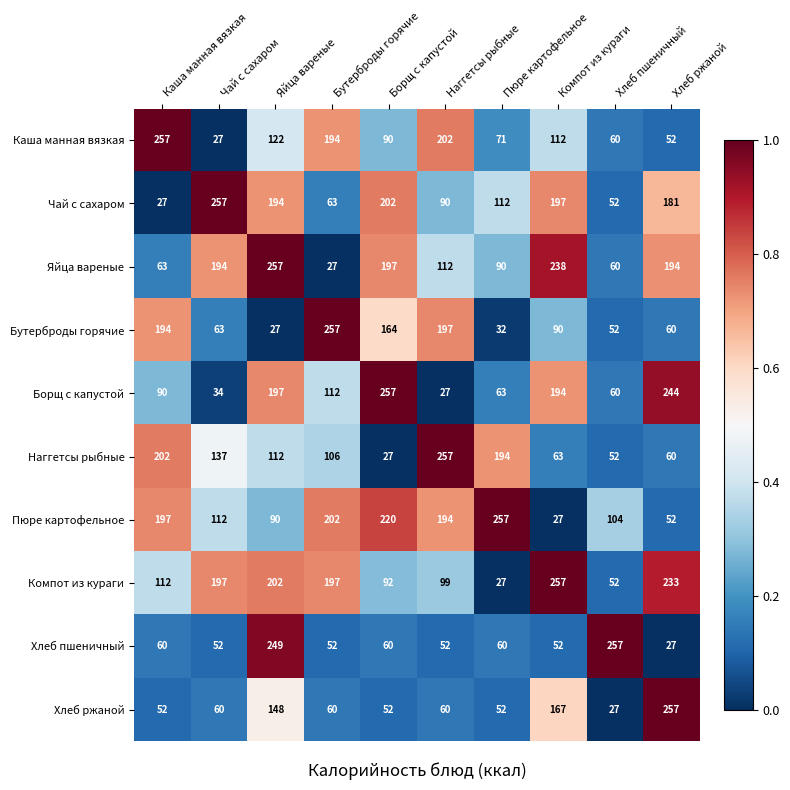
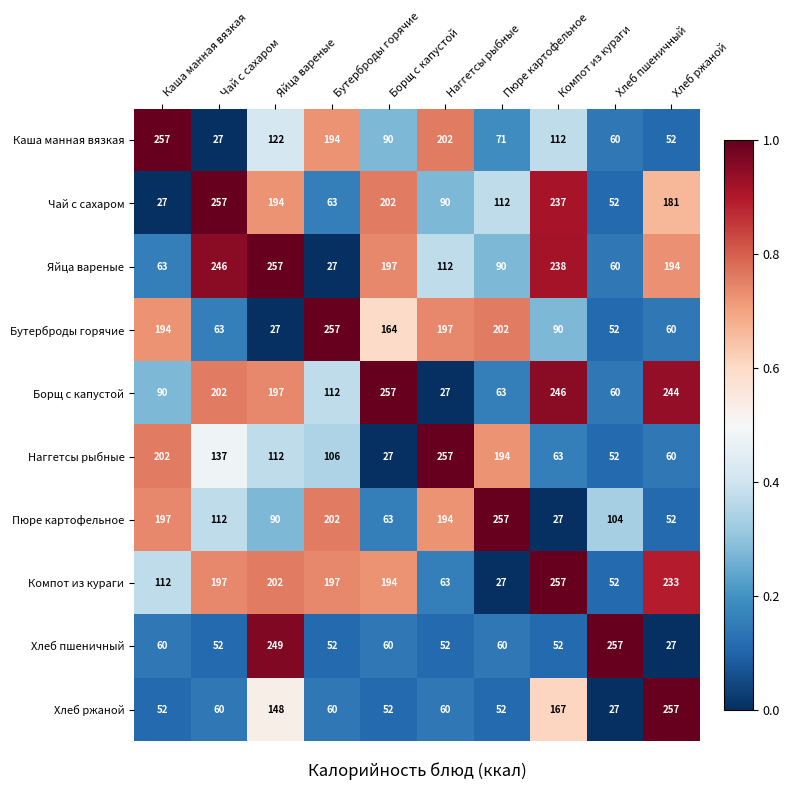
  {
    "Каша манная вязкая": {
      "Каша манная вязкая": 257,
      "Чай с сахаром": 27,
      "Яйца вареные": 122,
      "Бутерброды горячие": 194,
      "Борщ с капустой": 90,
      "Наггетсы рыбные": 202,
      "Пюре картофельное": 71,
      "Компот из кураги": 112,
      "Хлеб пшеничный": 60,
      "Хлеб ржаной": 52
    },
    "Чай с сахаром": {
      "Каша манная вязкая": 27,
      "Чай с сахаром": 257,
      "Яйца вареные": 194,
      "Бутерброды горячие": 63,
      "Борщ с капустой": 202,
      "Наггетсы рыбные": 90,
      "Пюре картофельное": 112,
-     "Компот из кураги": 197,
+     "Компот из кураги": 237,
      "Хлеб пшеничный": 52,
      "Хлеб ржаной": 181
    },
    "Яйца вареные": {
      "Каша манная вязкая": 63,
-     "Чай с сахаром": 194,
+     "Чай с сахаром": 246,
      "Яйца вареные": 257,
      "Бутерброды горячие": 27,
      "Борщ с капустой": 197,
      "Наггетсы рыбные": 112,
      "Пюре картофельное": 90,
      "Компот из кураги": 238,
      "Хлеб пшеничный": 60,
      "Хлеб ржаной": 194
    },
    "Бутерброды горячие": {
      "Каша манная вязкая": 194,
      "Чай с сахаром": 63,
      "Яйца вареные": 27,
      "Бутерброды горячие": 257,
      "Борщ с капустой": 164,
      "Наггетсы рыбные": 197,
-     "Пюре картофельное": 32,
+     "Пюре картофельное": 202,
      "Компот из кураги": 90,
      "Хлеб пшеничный": 52,
      "Хлеб ржаной": 60
    },
    "Борщ с капустой": {
      "Каша манная вязкая": 90,
-     "Чай с сахаром": 34,
+     "Чай с сахаром": 202,
      "Яйца вареные": 197,
      "Бутерброды горячие": 112,
      "Борщ с капустой": 257,
      "Наггетсы рыбные": 27,
      "Пюре картофельное": 63,
-     "Компот из кураги": 194,
+     "Компот из кураги": 246,
      "Хлеб пшеничный": 60,
      "Хлеб ржаной": 244
    },
    "Наггетсы рыбные": {
      "Каша манная вязкая": 202,
      "Чай с сахаром": 137,
      "Яйца вареные": 112,
      "Бутерброды горячие": 106,
      "Борщ с капустой": 27,
      "Наггетсы рыбные": 257,
      "Пюре картофельное": 194,
      "Компот из кураги": 63,
      "Хлеб пшеничный": 52,
      "Хлеб ржаной": 60
    },
    "Пюре картофельное": {
      "Каша манная вязкая": 197,
      "Чай с сахаром": 112,
      "Яйца вареные": 90,
      "Бутерброды горячие": 202,
-     "Борщ с капустой": 220,
+     "Борщ с капустой": 63,
      "Наггетсы рыбные": 194,
      "Пюре картофельное": 257,
      "Компот из кураги": 27,
      "Хлеб пшеничный": 104,
      "Хлеб ржаной": 52
    },
    "Компот из кураги": {
      "Каша манная вязкая": 112,
      "Чай с сахаром": 197,
      "Яйца вареные": 202,
      "Бутерброды горячие": 197,
-     "Борщ с капустой": 92,
-     "Наггетсы рыбные": 99,
+     "Борщ с капустой": 194,
+     "Наггетсы рыбные": 63,
      "Пюре картофельное": 27,
      "Компот из кураги": 257,
      "Хлеб пшеничный": 52,
      "Хлеб ржаной": 233
    },
    "Хлеб пшеничный": {
      "Каша манная вязкая": 60,
      "Чай с сахаром": 52,
      "Яйца вареные": 249,
      "Бутерброды горячие": 52,
      "Борщ с капустой": 60,
      "Наггетсы рыбные": 52,
      "Пюре картофельное": 60,
      "Компот из кураги": 52,
      "Хлеб пшеничный": 257,
      "Хлеб ржаной": 27
    },
    "Хлеб ржаной": {
      "Каша манная вязкая": 52,
      "Чай с сахаром": 60,
      "Яйца вареные": 148,
      "Бутерброды горячие": 60,
      "Борщ с капустой": 52,
      "Наггетсы рыбные": 60,
      "Пюре картофельное": 52,
      "Компот из кураги": 167,
      "Хлеб пшеничный": 27,
      "Хлеб ржаной": 257
    }
  }
